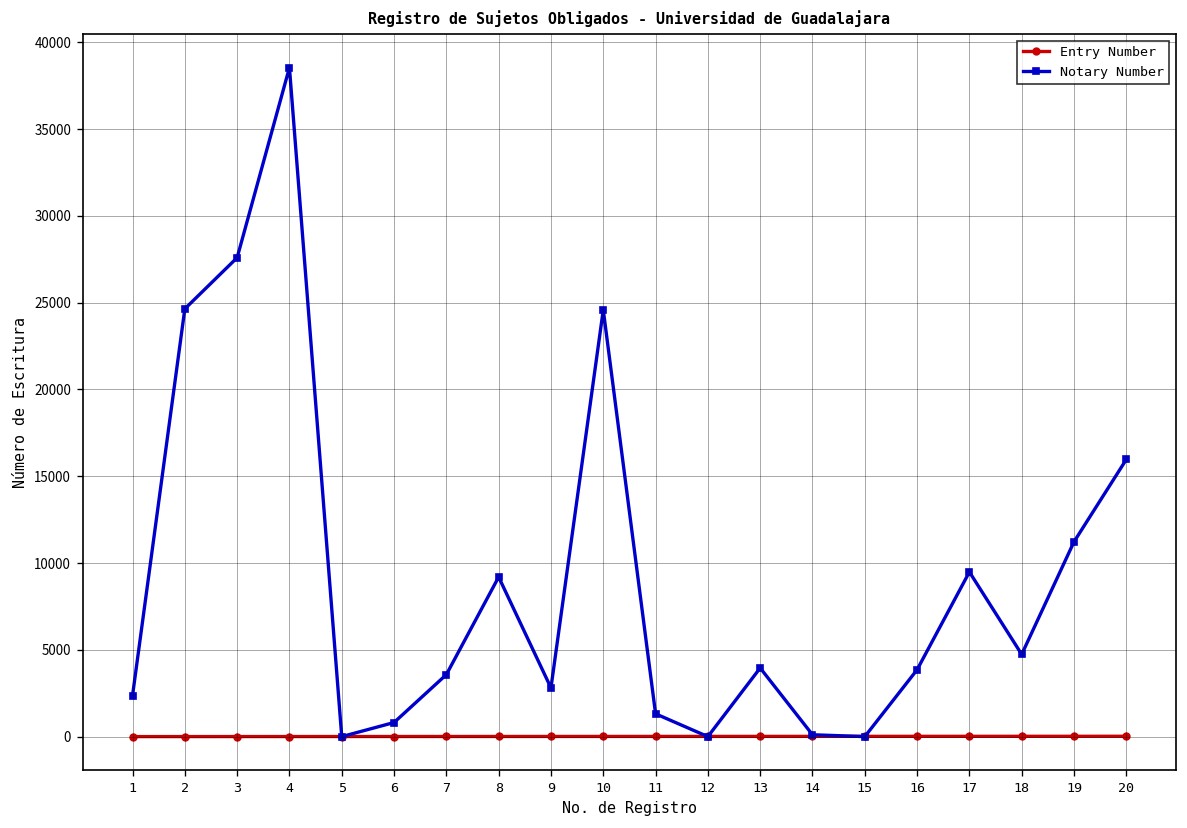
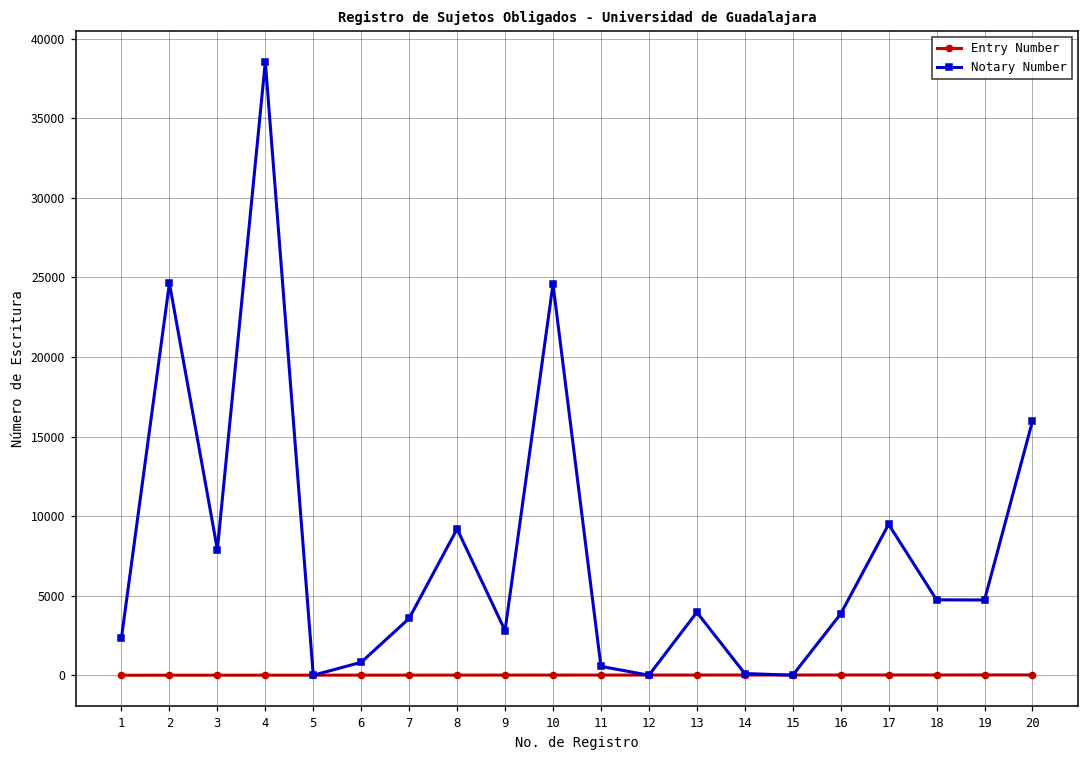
  {
    "Entry Number": {
      "1": 0,
      "2": 0,
      "3": 0,
      "4": 0,
      "6": 0,
      "7": 0,
      "8": 0,
      "9": 0,
      "10": 0,
      "11": 0,
      "13": 0,
      "16": 0,
      "17": 0,
      "18": 0,
      "19": 0,
      "20": 0
    },
    "Notary Number": {
      "1": 2400,
      "2": 24600,
-     "3": 27600,
+     "3": 7900,
      "4": 38600,
      "6": 800,
      "7": 3600,
      "8": 9200,
      "9": 2800,
      "10": 24600,
-     "11": 1300,
+     "11": 600,
      "13": 4000,
      "16": 3900,
      "17": 9500,
      "18": 4700,
-     "19": 11200,
+     "19": 4700,
      "20": 16000
    }
  }
